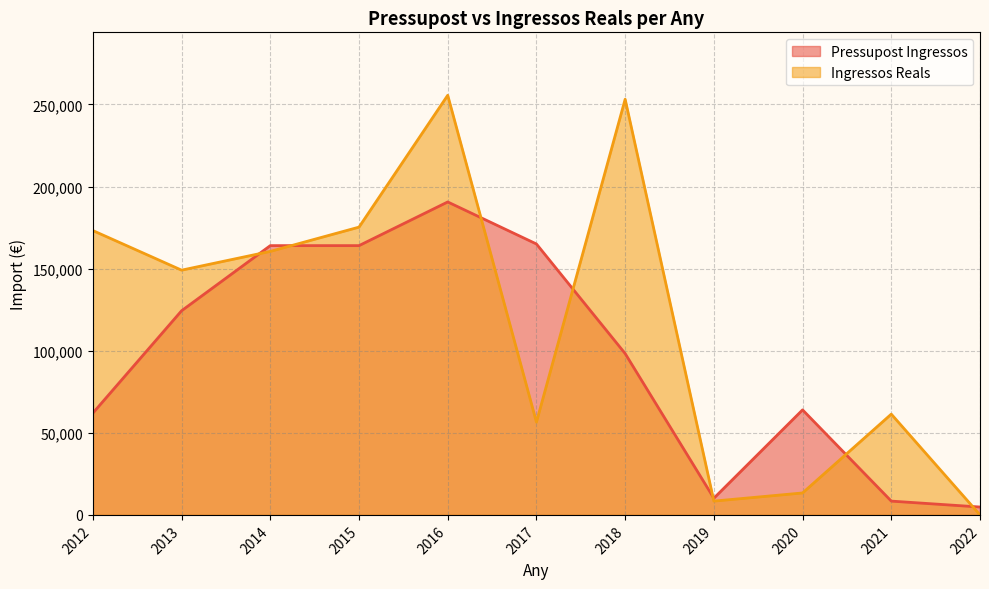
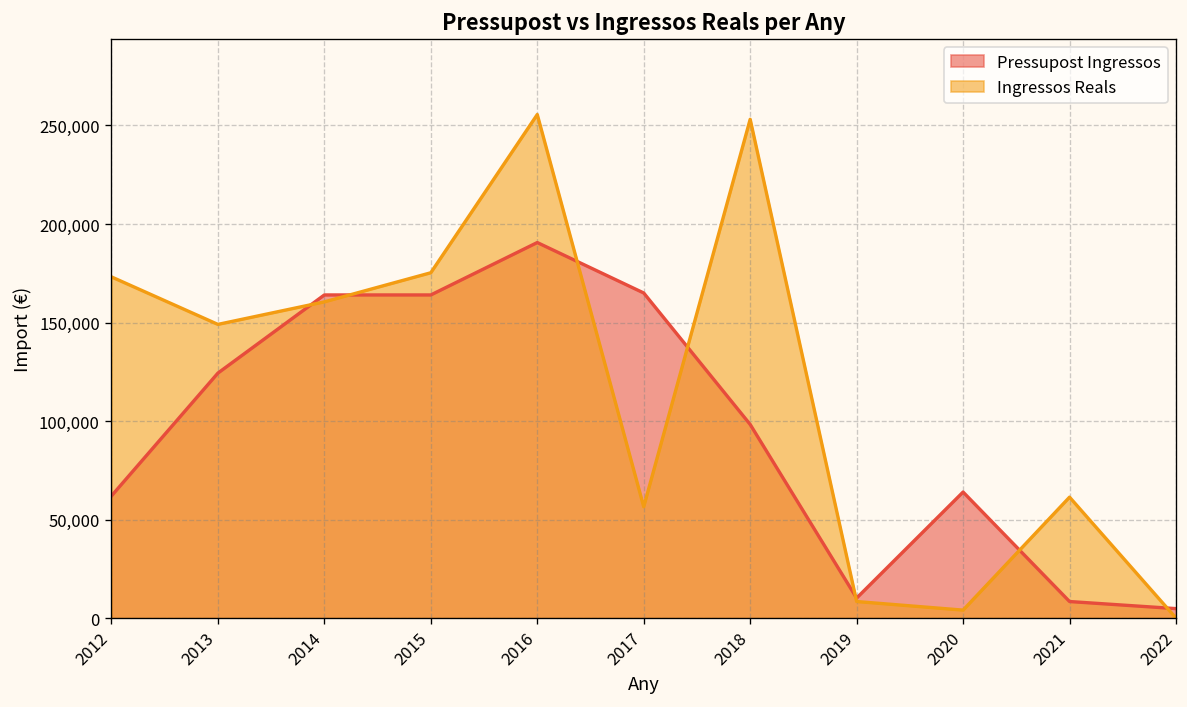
  {
    "Pressupost Ingressos": {
      "2012": "62,000",
      "2013": "124,000",
      "2014": "164,000",
      "2015": "164,000",
      "2016": "191,000",
      "2017": "165,000",
      "2018": "98,000",
      "2019": "10,000",
      "2020": "64,000",
      "2021": "8,000",
      "2022": "5,000"
    },
    "Ingressos Reals": {
      "2012": "173,000",
      "2013": "149,000",
      "2014": "160,000",
      "2015": "175,000",
      "2016": "256,000",
      "2017": "56,000",
      "2018": "253,000",
      "2019": "8,000",
-     "2020": "13,000",
+     "2020": "4,000",
      "2021": "61,000",
      "2022": "0"
    }
  }
